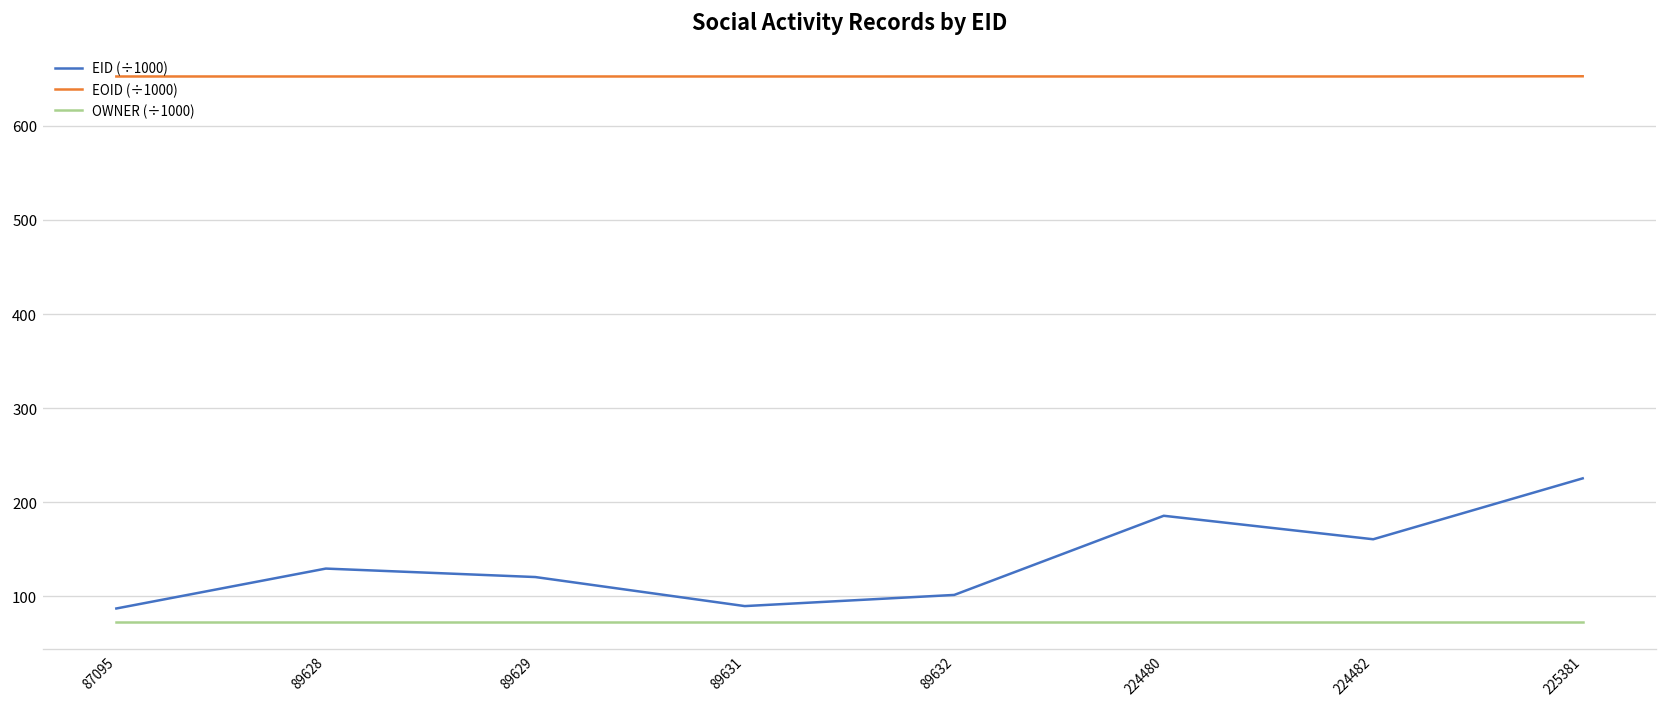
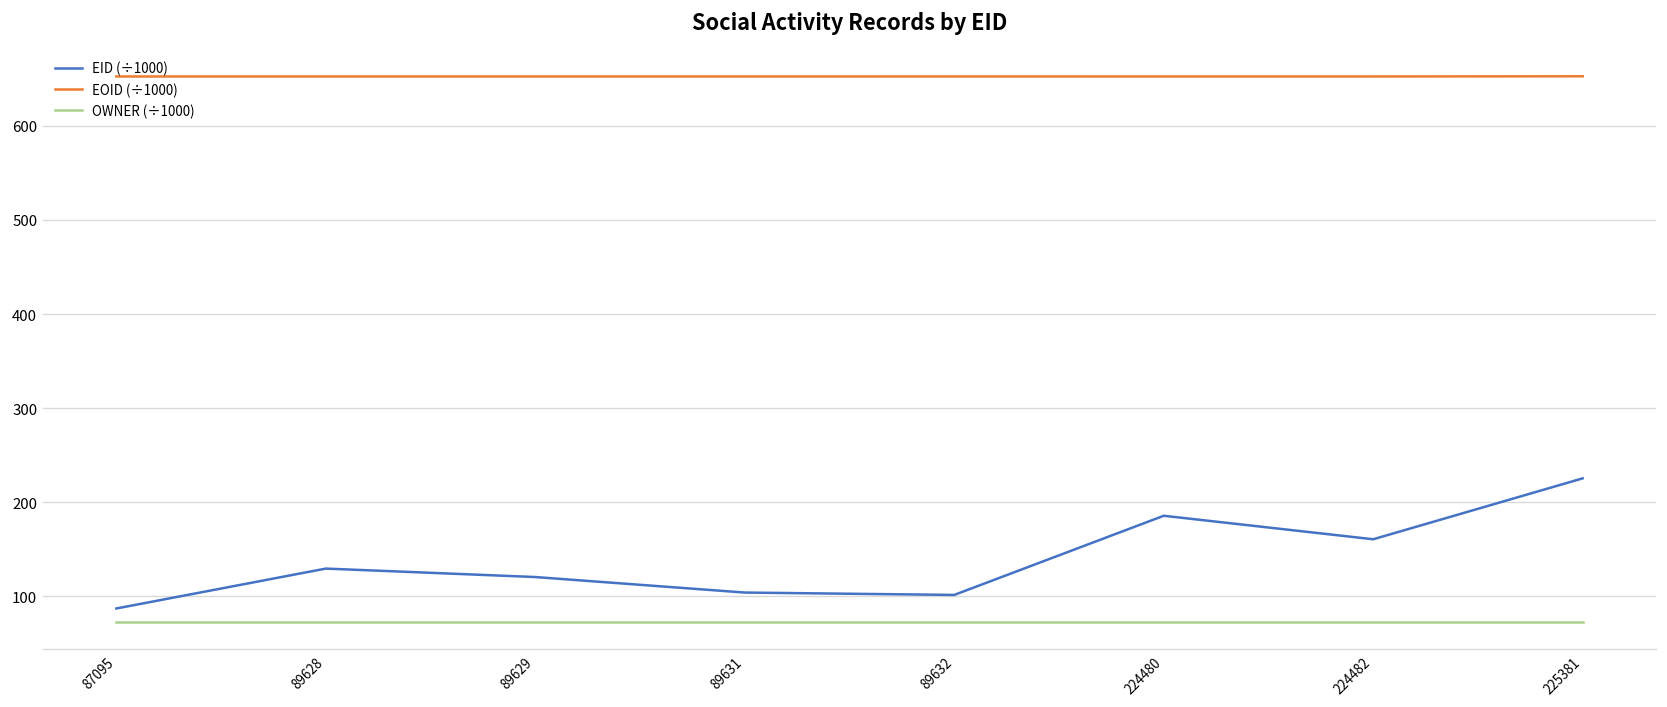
  {
    "EID (÷1000)": {
      "87095": 90,
      "89628": 130,
      "89629": 120,
-     "89631": 90,
+     "89631": 100,
      "89632": 100,
      "224480": 190,
      "224482": 160,
      "225381": 230
    },
    "EOID (÷1000)": {
      "87095": 650,
      "89628": 650,
      "89629": 650,
      "89631": 650,
      "89632": 650,
      "224480": 650,
      "224482": 650,
      "225381": 650
    },
    "OWNER (÷1000)": {
      "87095": 70,
      "89628": 70,
      "89629": 70,
      "89631": 70,
      "89632": 70,
      "224480": 70,
      "224482": 70,
      "225381": 70
    }
  }
